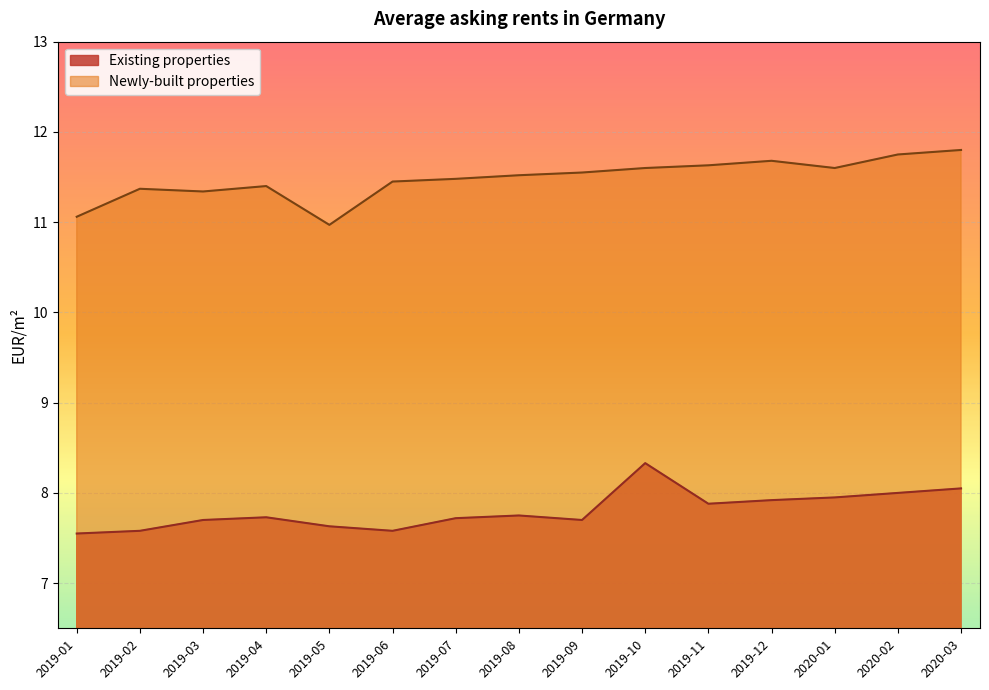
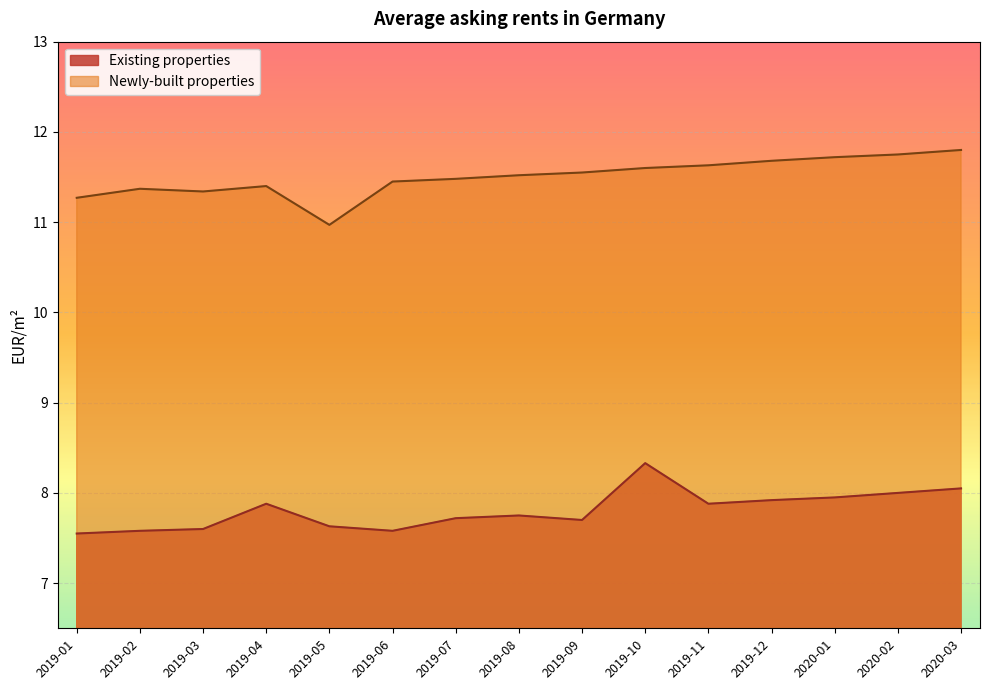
  {
    "Existing properties": {
      "2019-01": 7.6,
      "2019-02": 7.6,
-     "2019-03": 7.7,
-     "2019-04": 7.7,
+     "2019-03": 7.6,
+     "2019-04": 7.9,
      "2019-05": 7.6,
      "2019-06": 7.6,
      "2019-07": 7.7,
      "2019-08": 7.8,
      "2019-09": 7.7,
      "2019-10": 8.3,
      "2019-11": 7.9,
      "2019-12": 7.9,
      "2020-01": 8.0,
      "2020-02": 8.0,
      "2020-03": 8.1
    },
    "Newly-built properties": {
-     "2019-01": 11.1,
+     "2019-01": 11.3,
      "2019-02": 11.4,
      "2019-03": 11.3,
      "2019-04": 11.4,
      "2019-05": 11.0,
      "2019-06": 11.5,
      "2019-07": 11.5,
      "2019-08": 11.5,
      "2019-09": 11.6,
      "2019-10": 11.6,
      "2019-11": 11.6,
      "2019-12": 11.7,
-     "2020-01": 11.6,
+     "2020-01": 11.7,
      "2020-02": 11.8,
      "2020-03": 11.8
    }
  }
